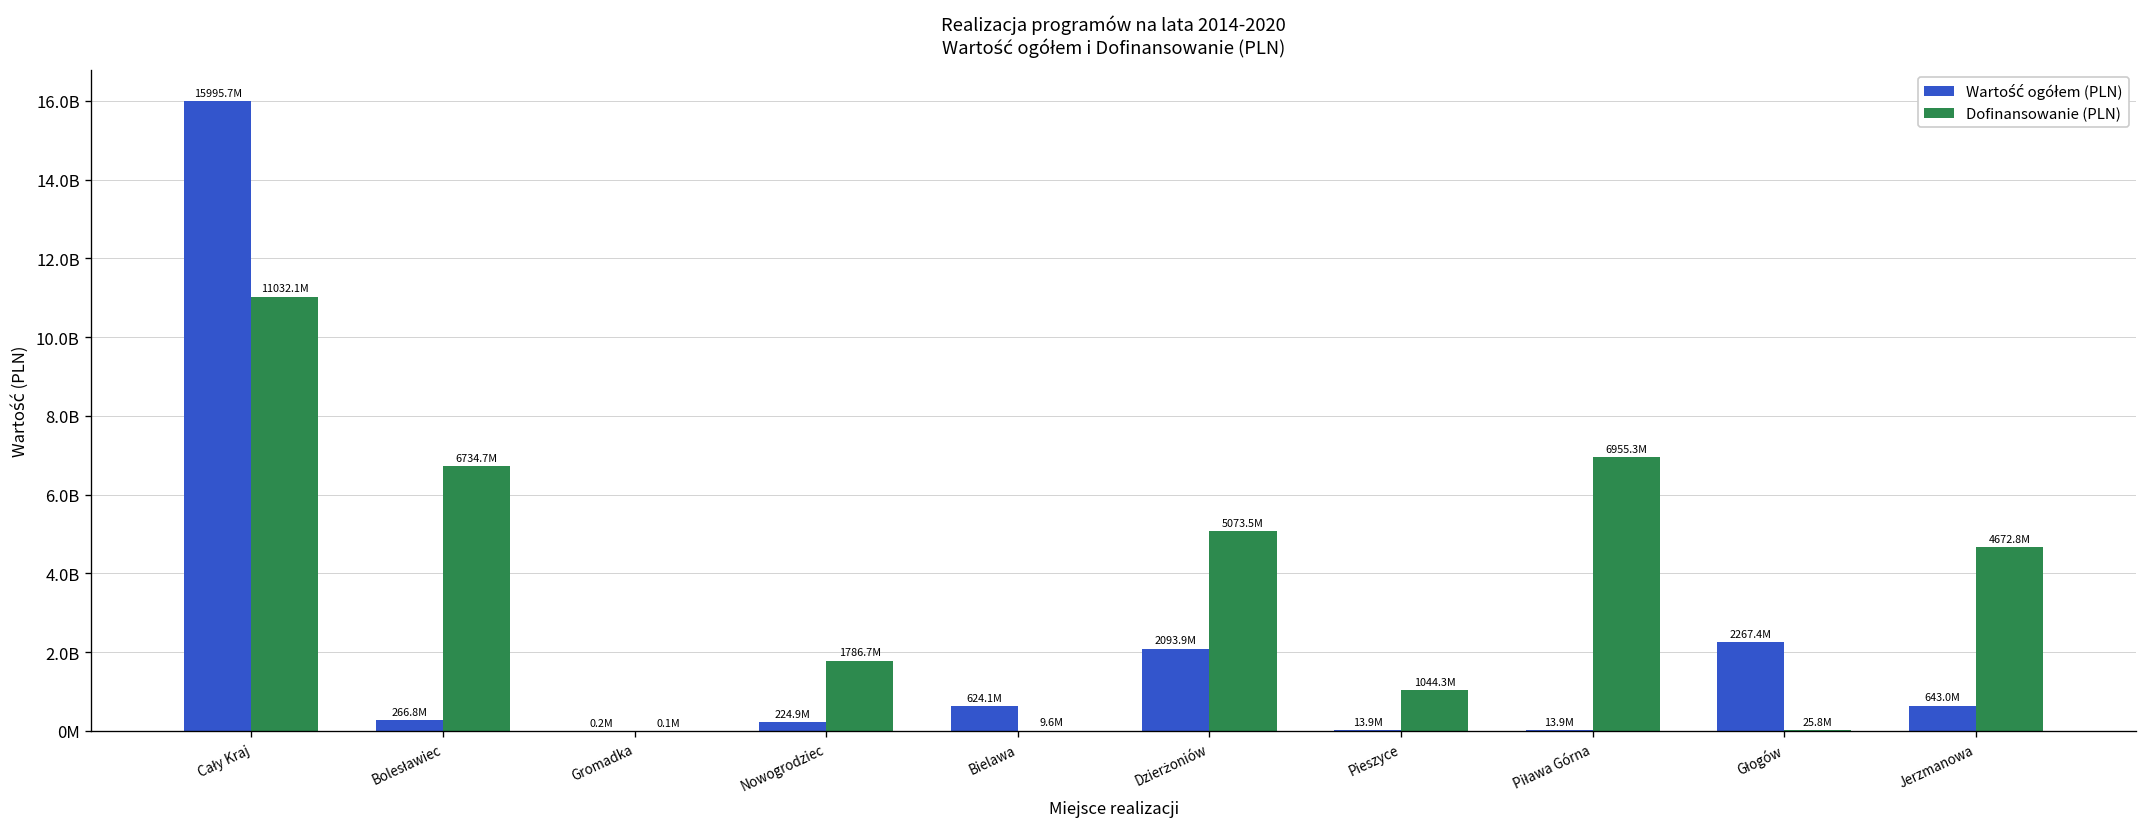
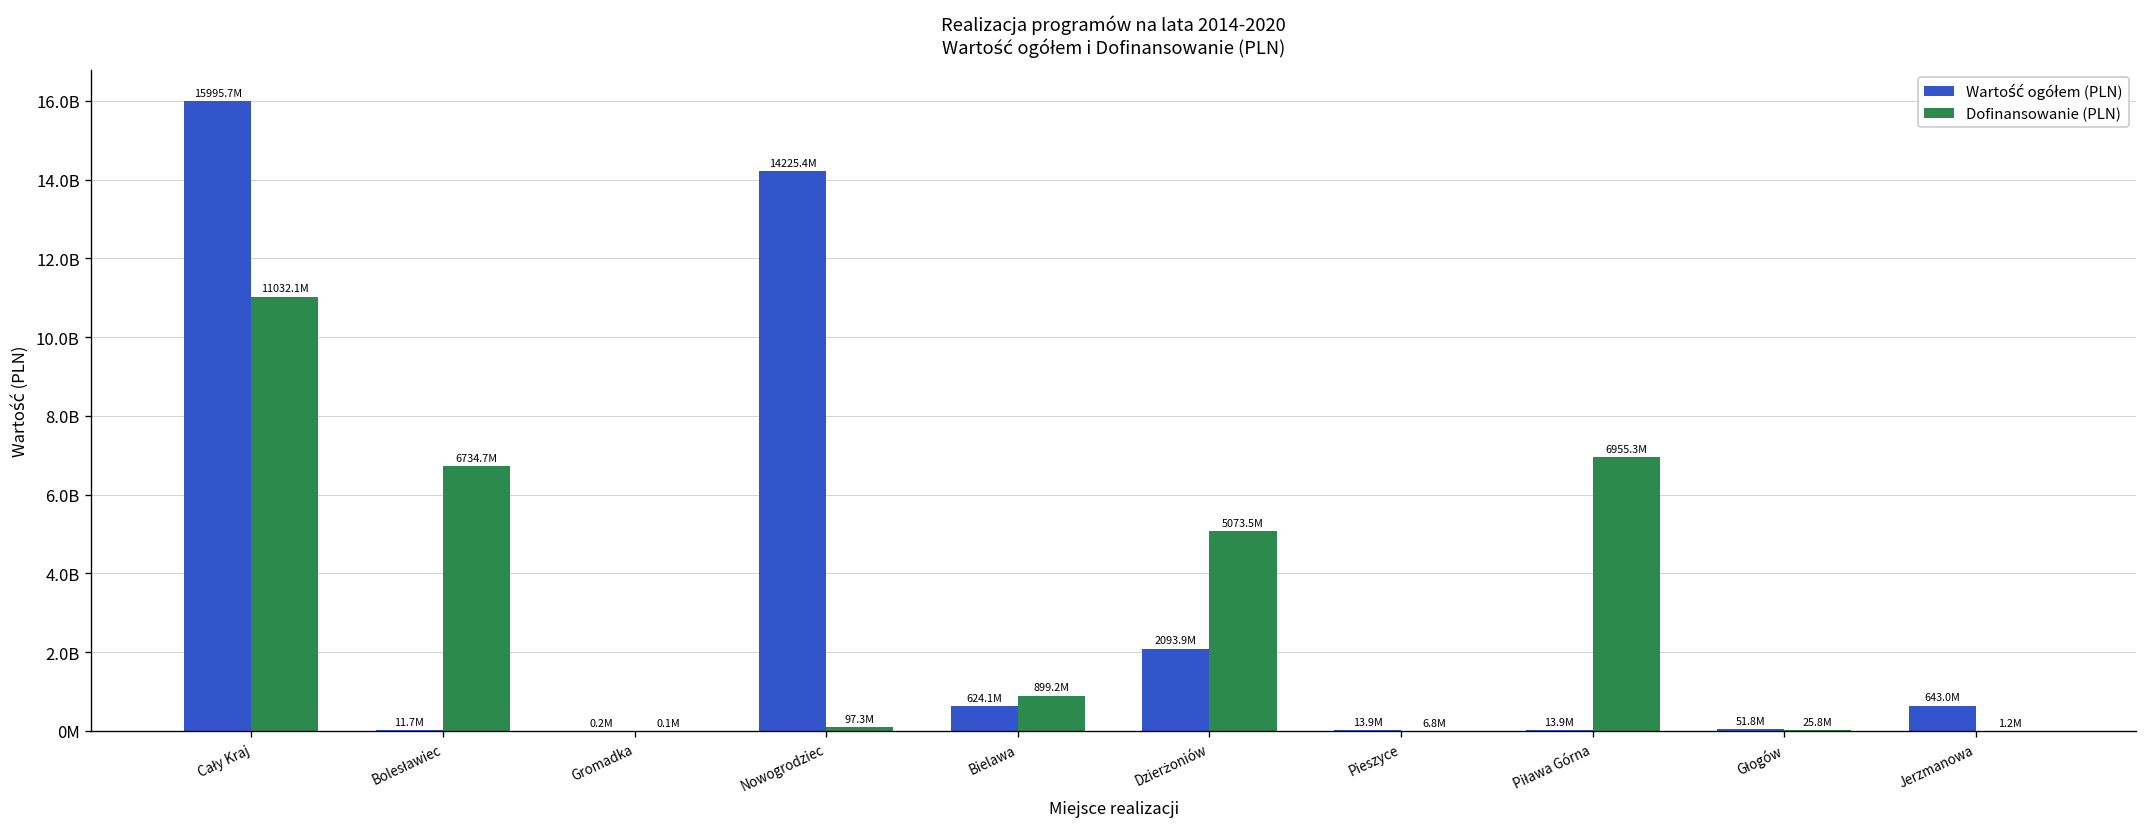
  {
    "Wartość ogółem (PLN)": {
      "Cały Kraj": "15995.7M",
-     "Bolesławiec": "266.8M",
+     "Bolesławiec": "11.7M",
      "Gromadka": "0.2M",
-     "Nowogrodziec": "224.9M",
+     "Nowogrodziec": "14225.4M",
      "Bielawa": "624.1M",
      "Dzierżoniów": "2093.9M",
      "Pieszyce": "13.9M",
      "Piława Górna": "13.9M",
-     "Głogów": "2267.4M",
+     "Głogów": "51.8M",
      "Jerzmanowa": "643.0M"
    },
    "Dofinansowanie (PLN)": {
      "Cały Kraj": "11032.1M",
      "Bolesławiec": "6734.7M",
      "Gromadka": "0.1M",
-     "Nowogrodziec": "1786.7M",
-     "Bielawa": "9.6M",
+     "Nowogrodziec": "97.3M",
+     "Bielawa": "899.2M",
      "Dzierżoniów": "5073.5M",
-     "Pieszyce": "1044.3M",
+     "Pieszyce": "6.8M",
      "Piława Górna": "6955.3M",
      "Głogów": "25.8M",
-     "Jerzmanowa": "4672.8M"
+     "Jerzmanowa": "1.2M"
    }
  }
